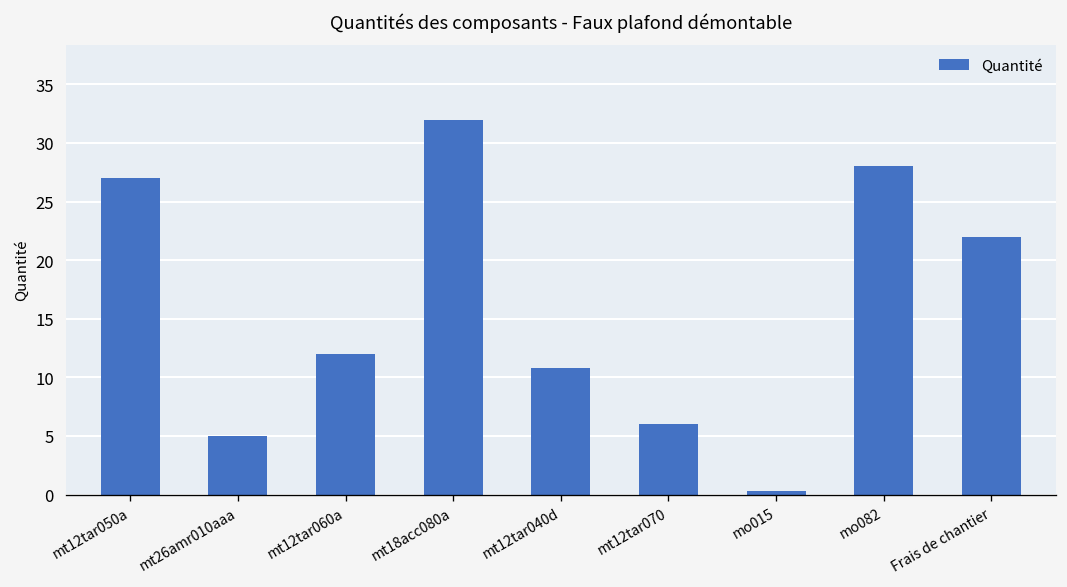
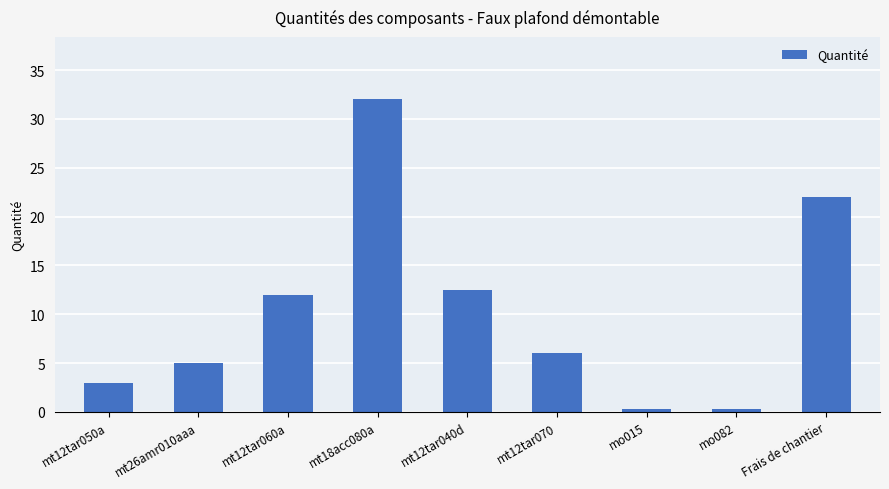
  {
-   "mt12tar050a": 27,
+   "mt12tar050a": 3,
    "mt26amr010aaa": 5,
    "mt12tar060a": 12,
    "mt18acc080a": 32,
-   "mt12tar040d": 11,
+   "mt12tar040d": 13,
    "mt12tar070": 6,
    "mo015": 0,
-   "mo082": 28,
+   "mo082": 0,
    "Frais de chantier": 22
  }
